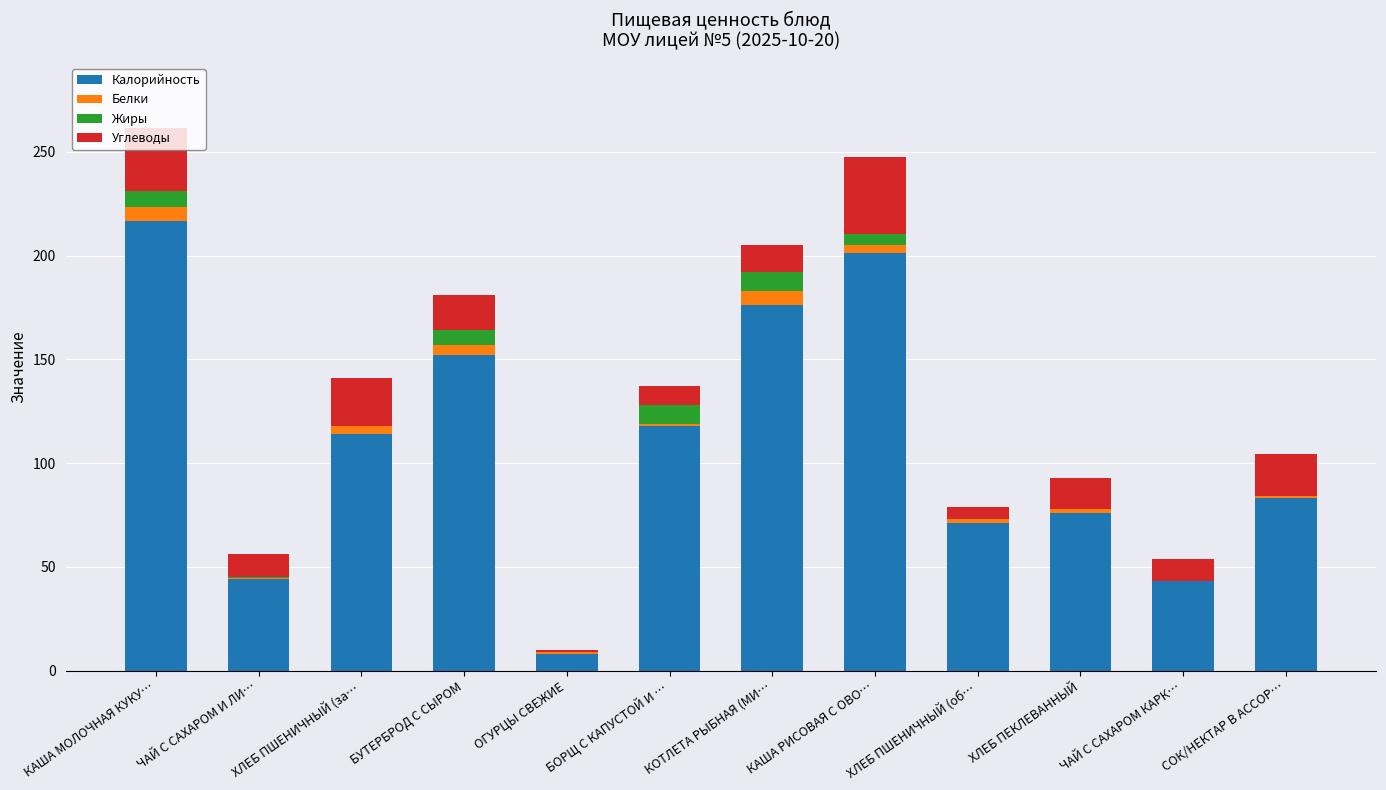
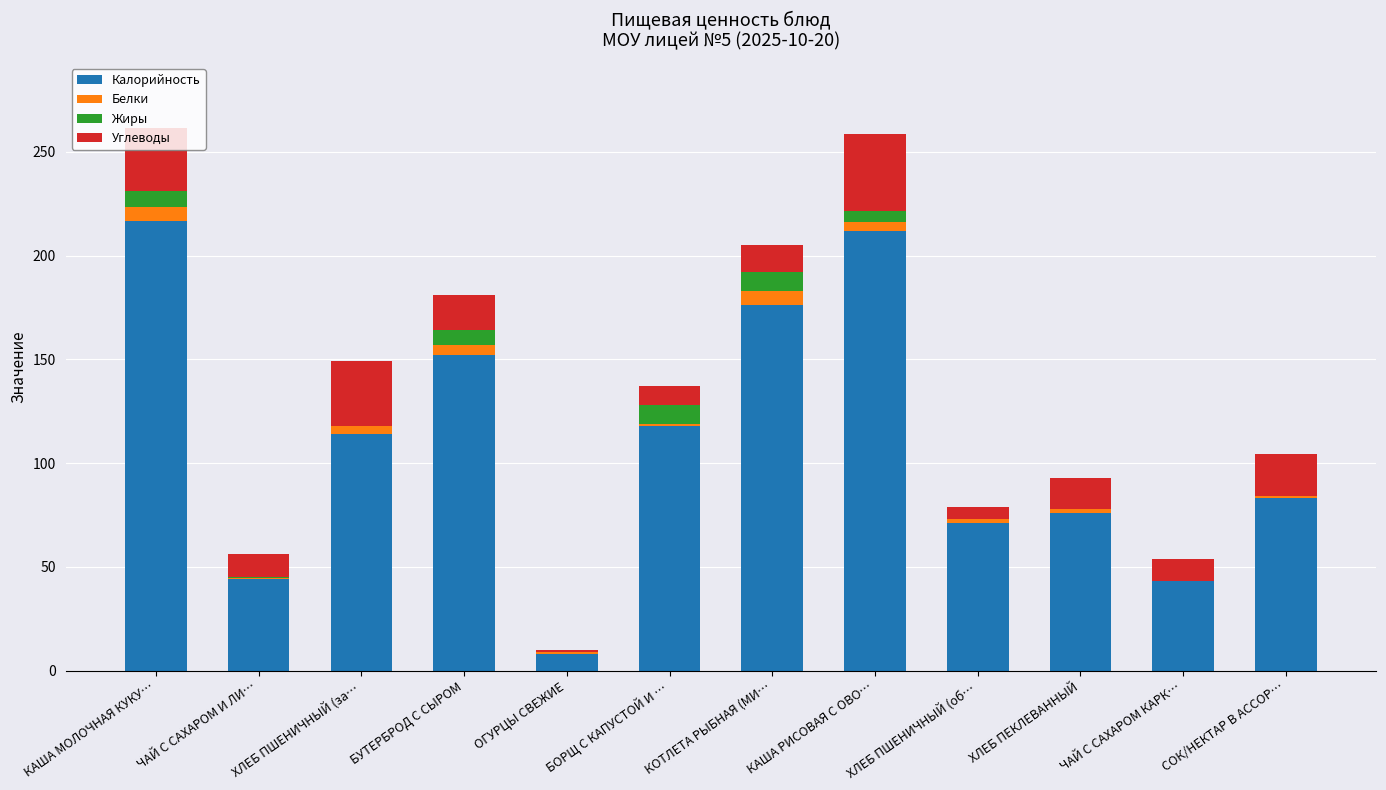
  {
    "Калорийность": {
      "КАША МОЛОЧНАЯ КУКУ…": 217,
      "ЧАЙ С САХАРОМ И ЛИ…": 44,
      "ХЛЕБ ПШЕНИЧНЫЙ (за…": 114,
      "БУТЕРБРОД С СЫРОМ": 152,
      "ОГУРЦЫ СВЕЖИЕ": 8,
      "БОРЩ С КАПУСТОЙ И …": 118,
      "КОТЛЕТА РЫБНАЯ (МИ…": 176,
-     "КАША РИСОВАЯ С ОВО…": 201,
+     "КАША РИСОВАЯ С ОВО…": 212,
      "ХЛЕБ ПШЕНИЧНЫЙ (об…": 71,
      "ХЛЕБ ПЕКЛЕВАННЫЙ": 76,
      "ЧАЙ С САХАРОМ КАРК…": 43,
      "СОК/НЕКТАР В АССОР…": 83
    },
    "Белки": {
      "КАША МОЛОЧНАЯ КУКУ…": 7,
      "ХЛЕБ ПШЕНИЧНЫЙ (за…": 4,
      "БУТЕРБРОД С СЫРОМ": 5,
      "КОТЛЕТА РЫБНАЯ (МИ…": 7,
      "КАША РИСОВАЯ С ОВО…": 4,
      "ХЛЕБ ПШЕНИЧНЫЙ (об…": 2,
      "ХЛЕБ ПЕКЛЕВАННЫЙ": 2,
      "ЧАЙ С САХАРОМ КАРК…": 0
    },
    "Жиры": {
      "КАША МОЛОЧНАЯ КУКУ…": 8,
      "ХЛЕБ ПШЕНИЧНЫЙ (за…": 0,
      "БУТЕРБРОД С СЫРОМ": 7,
      "ОГУРЦЫ СВЕЖИЕ": 0,
      "БОРЩ С КАПУСТОЙ И …": 9,
      "КОТЛЕТА РЫБНАЯ (МИ…": 9,
      "КАША РИСОВАЯ С ОВО…": 5,
      "ХЛЕБ ПШЕНИЧНЫЙ (об…": 0,
      "ХЛЕБ ПЕКЛЕВАННЫЙ": 0,
      "ЧАЙ С САХАРОМ КАРК…": 0,
      "СОК/НЕКТАР В АССОР…": 0
    },
    "Углеводы": {
      "ЧАЙ С САХАРОМ И ЛИ…": 11,
-     "ХЛЕБ ПШЕНИЧНЫЙ (за…": 23,
+     "ХЛЕБ ПШЕНИЧНЫЙ (за…": 31,
      "БУТЕРБРОД С СЫРОМ": 17,
      "БОРЩ С КАПУСТОЙ И …": 9,
      "КОТЛЕТА РЫБНАЯ (МИ…": 13,
      "КАША РИСОВАЯ С ОВО…": 37,
      "ХЛЕБ ПШЕНИЧНЫЙ (об…": 6,
      "ХЛЕБ ПЕКЛЕВАННЫЙ": 15,
      "ЧАЙ С САХАРОМ КАРК…": 11,
      "СОК/НЕКТАР В АССОР…": 21
    }
  }
